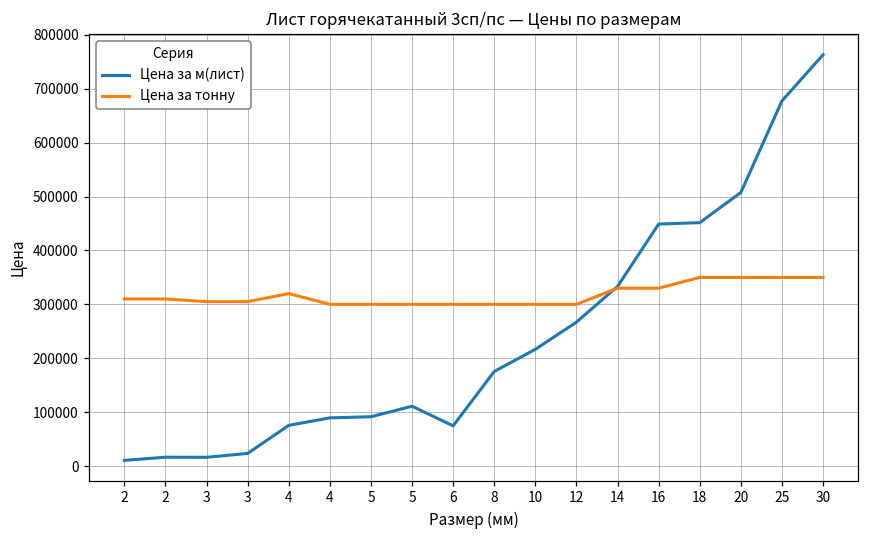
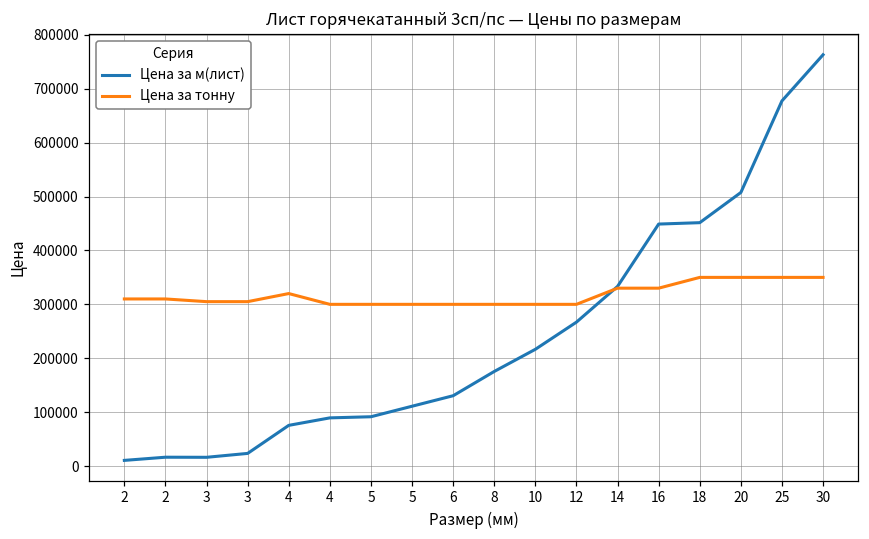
  {
    "Цена за м(лист)": {
-     "6": 70000,
+     "6": 130000,
      "8": 180000,
      "10": 220000,
      "12": 270000,
      "16": 450000,
      "18": 450000,
      "20": 510000,
      "25": 680000,
      "30": 760000
    },
    "Цена за тонну": {
      "6": 300000,
      "8": 300000,
      "10": 300000,
      "12": 300000,
      "16": 330000,
      "18": 350000,
      "20": 350000,
      "25": 350000,
      "30": 350000
    }
  }
